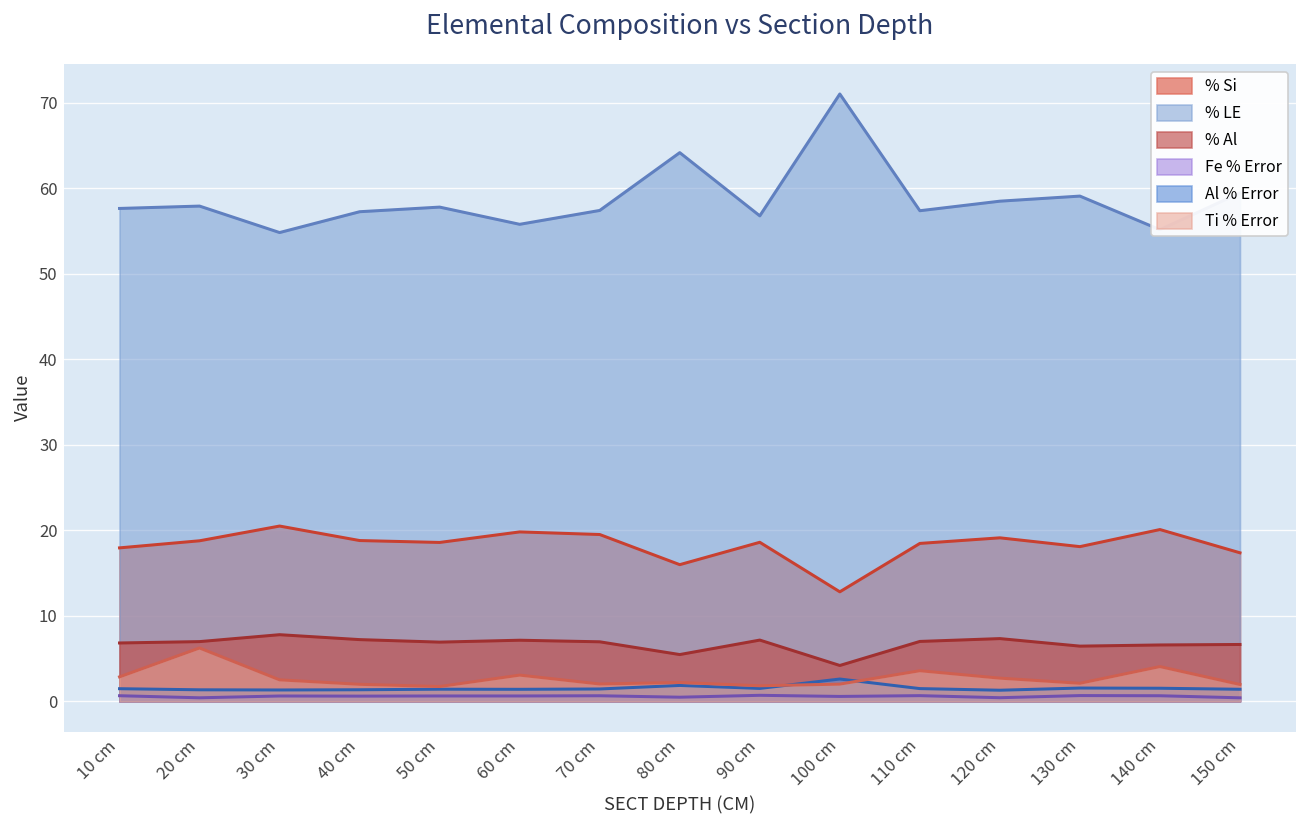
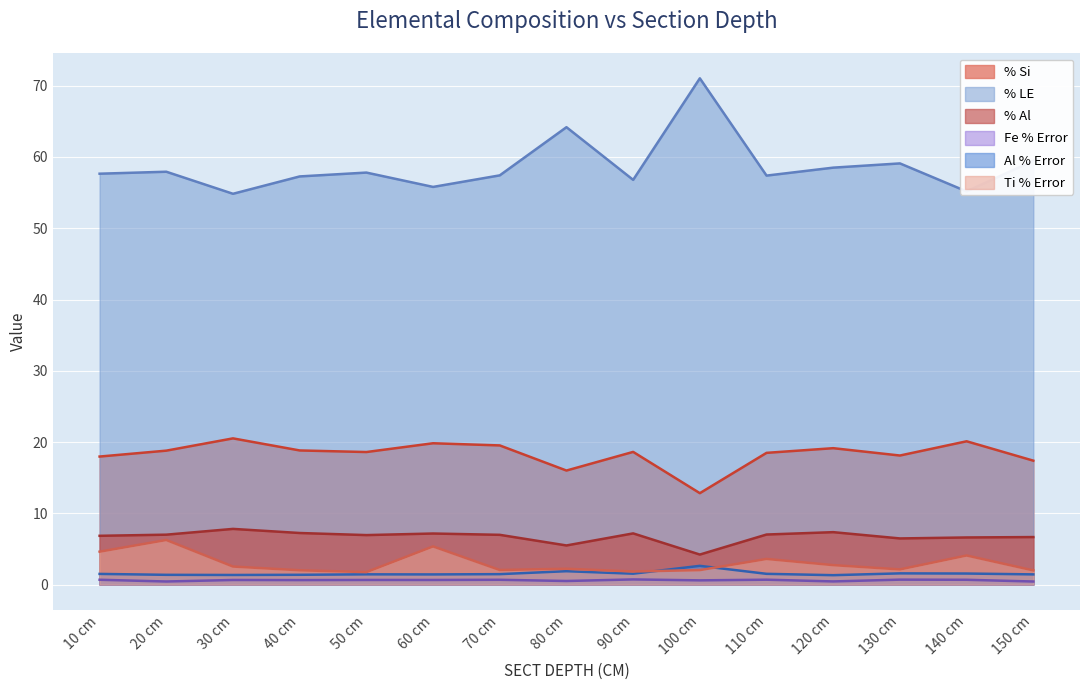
  {
    "Ti % Error": {
-     "10 cm": 3,
+     "10 cm": 5,
      "20 cm": 6,
      "30 cm": 3,
      "40 cm": 2,
-     "60 cm": 3,
+     "60 cm": 5,
      "70 cm": 2,
      "100 cm": 2,
      "110 cm": 4,
      "120 cm": 3,
      "130 cm": 2,
      "140 cm": 4,
      "150 cm": 2
    }
  }
